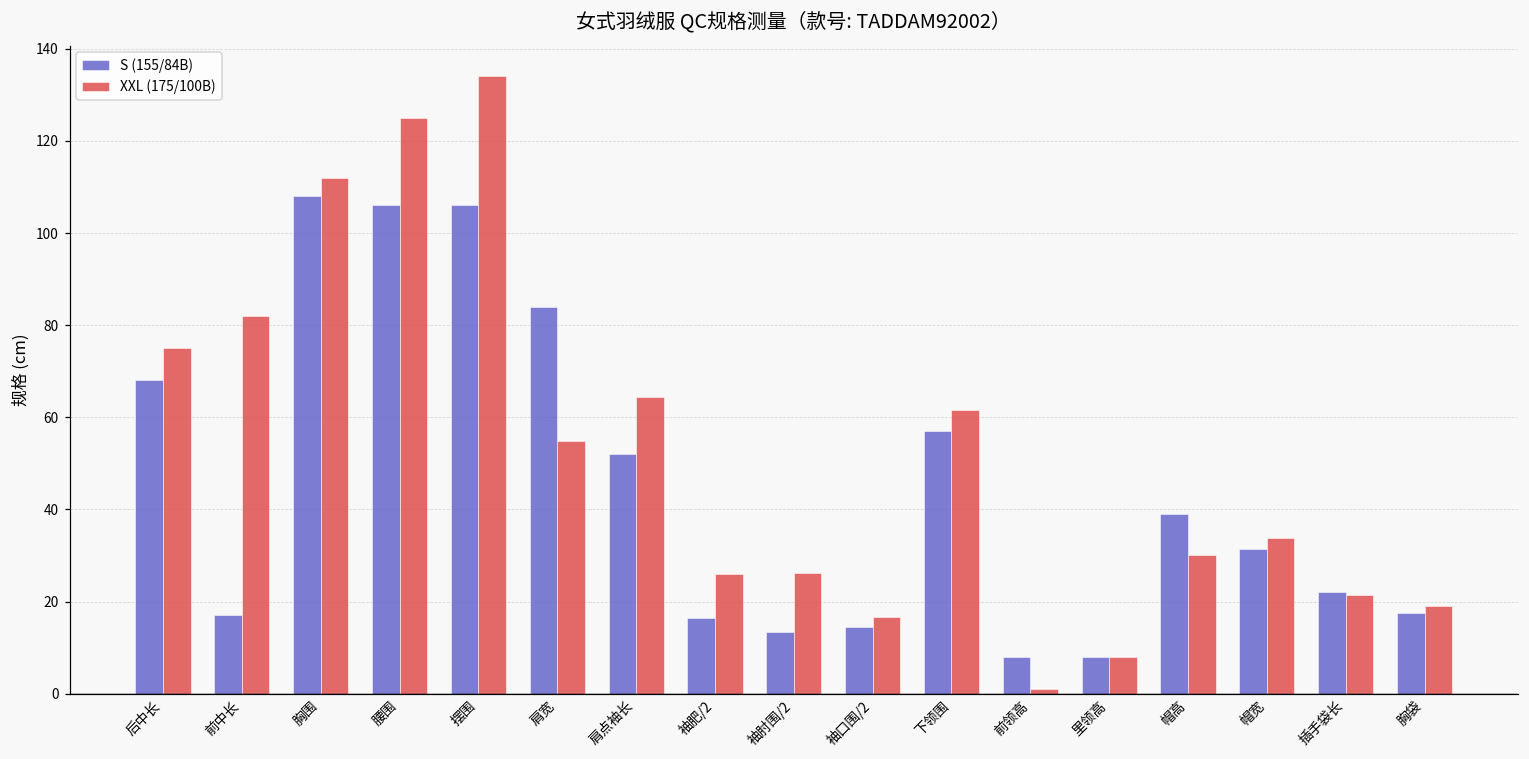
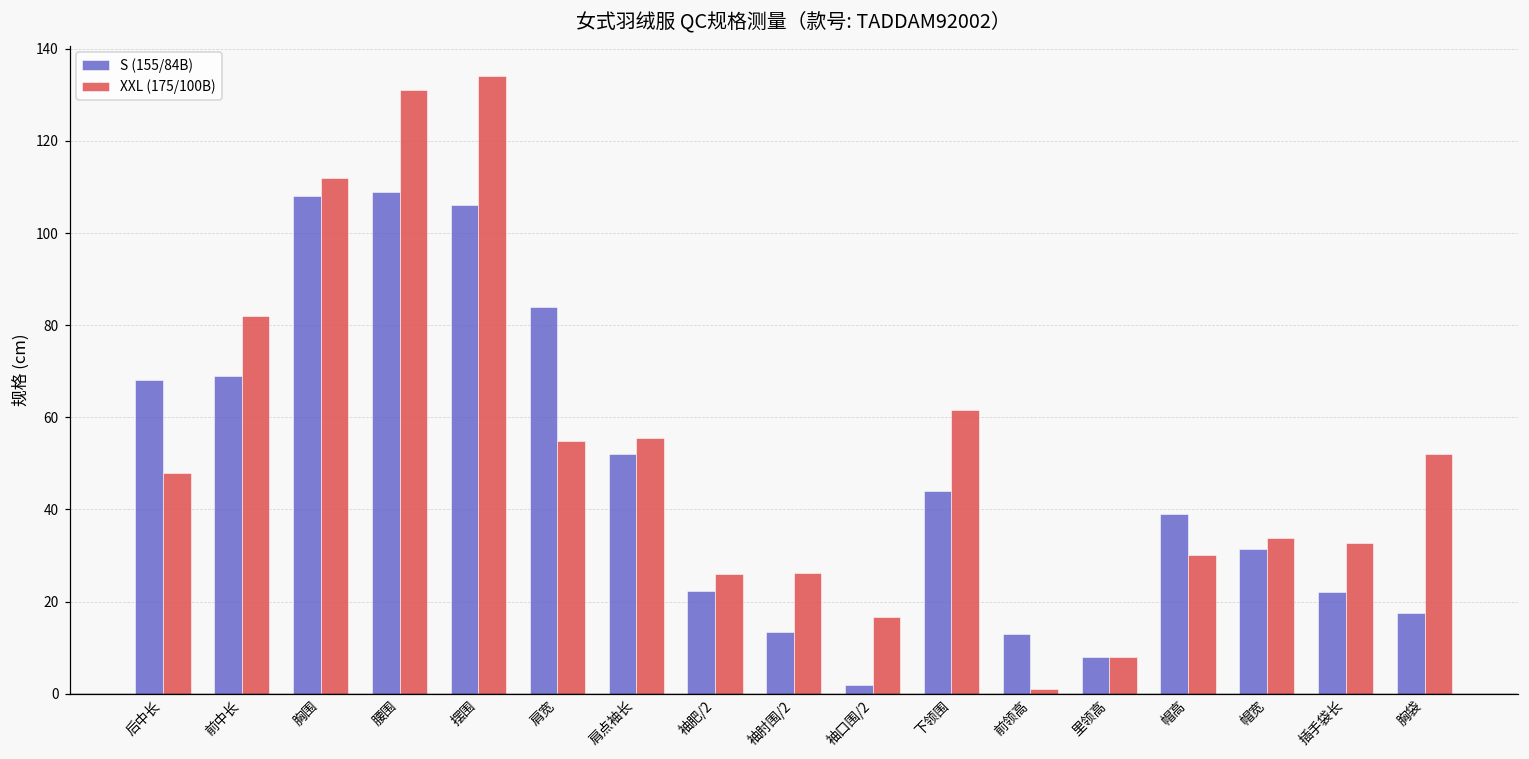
  {
    "S (155/84B)": {
      "后中长": 68,
-     "前中长": 17,
+     "前中长": 69,
      "胸围": 108,
-     "腰围": 106,
+     "腰围": 109,
      "摆围": 106,
      "肩宽": 84,
      "肩点袖长": 52,
-     "袖肥/2": 17,
+     "袖肥/2": 22,
      "袖肘围/2": 13,
-     "袖口围/2": 15,
-     "下领围": 57,
-     "前领高": 8,
+     "袖口围/2": 2,
+     "下领围": 44,
+     "前领高": 13,
      "里领高": 8,
      "帽高": 39,
      "帽宽": 32,
      "插手袋长": 22,
      "胸袋": 18
    },
    "XXL (175/100B)": {
-     "后中长": 75,
+     "后中长": 48,
      "前中长": 82,
      "胸围": 112,
-     "腰围": 125,
+     "腰围": 131,
      "摆围": 134,
      "肩宽": 55,
-     "肩点袖长": 65,
+     "肩点袖长": 56,
      "袖肥/2": 26,
      "袖肘围/2": 26,
      "袖口围/2": 17,
      "下领围": 62,
      "前领高": 1,
      "里领高": 8,
      "帽高": 30,
      "帽宽": 34,
-     "插手袋长": 22,
-     "胸袋": 19
+     "插手袋长": 33,
+     "胸袋": 52
    }
  }
